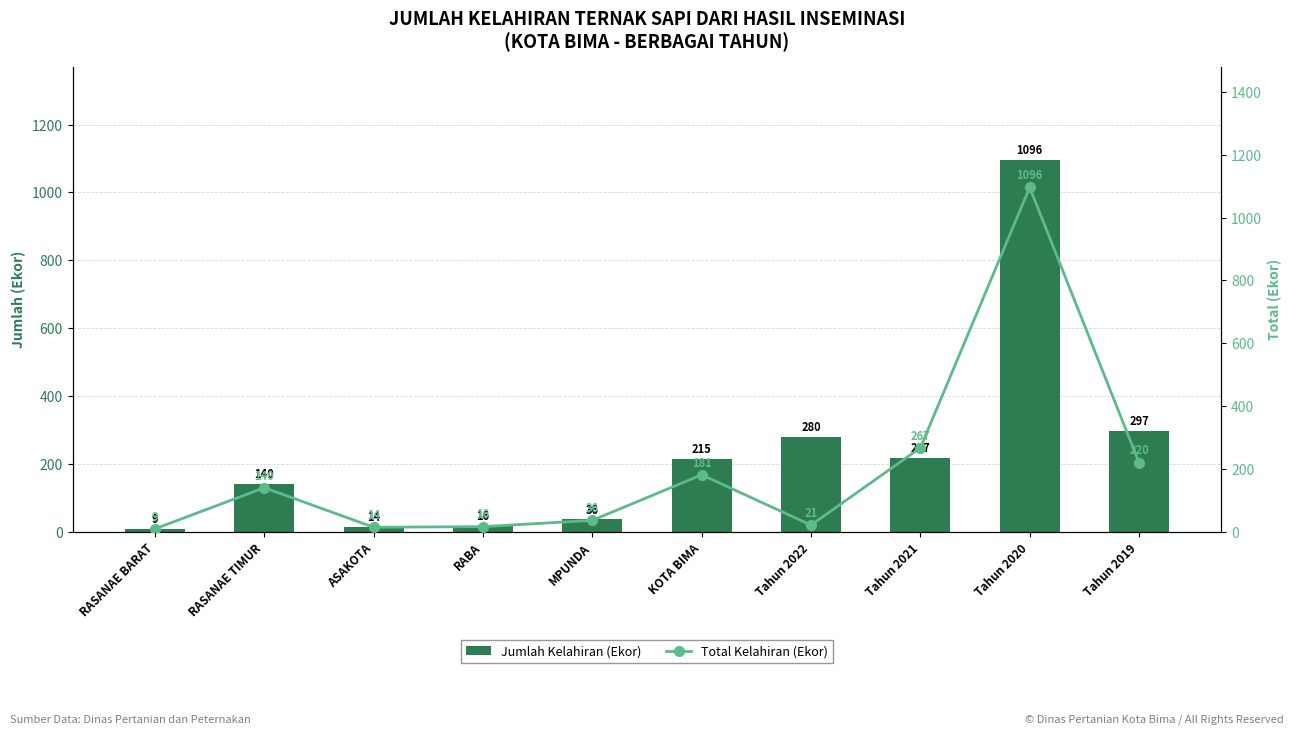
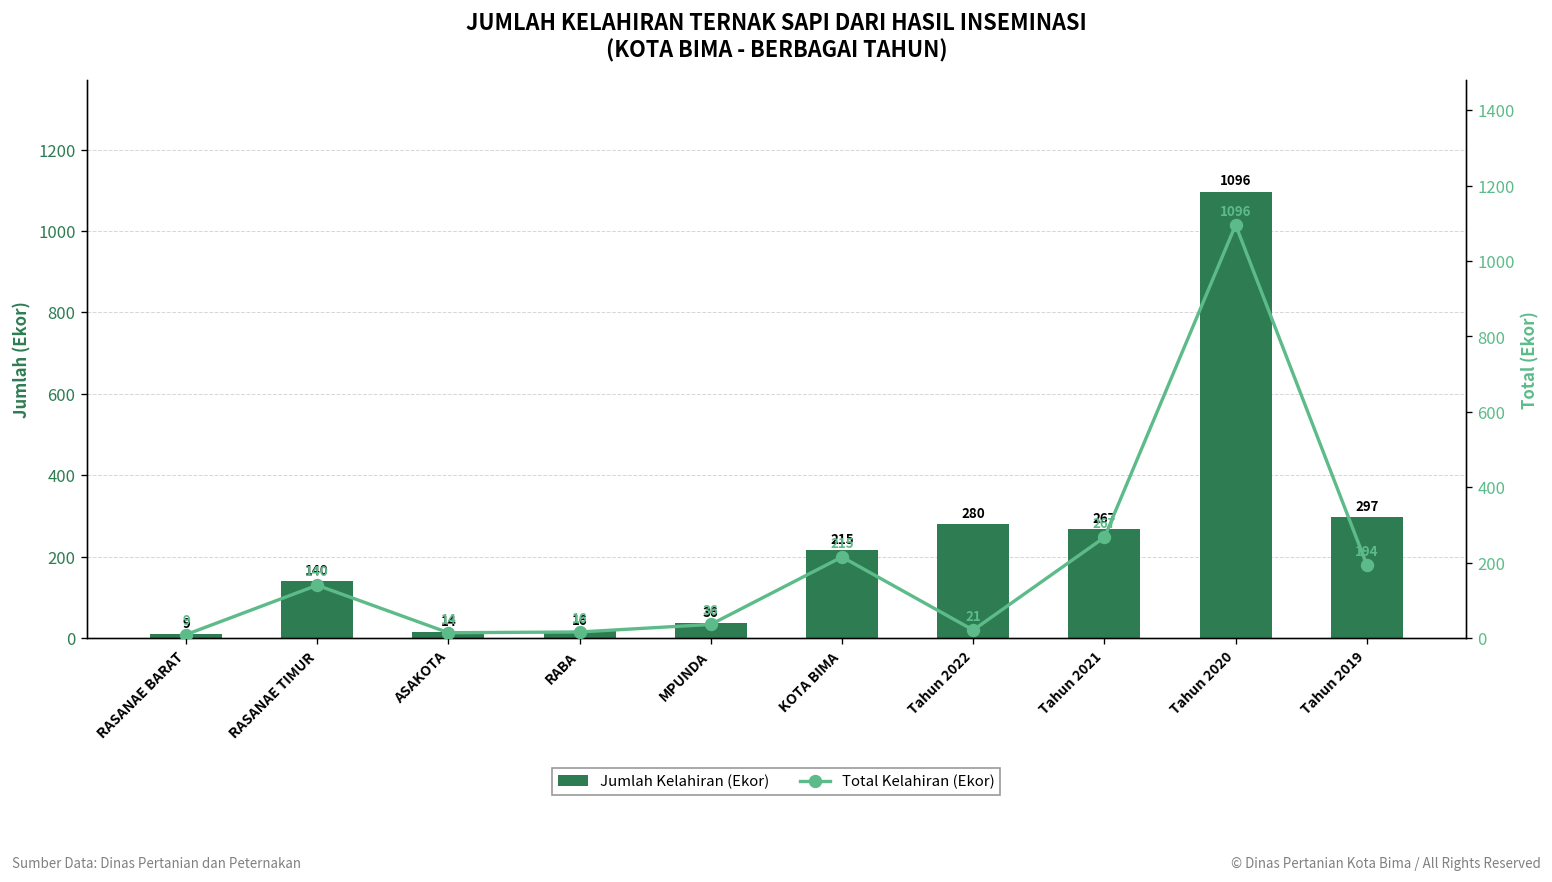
  {
    "Jumlah Kelahiran (Ekor)": {
      "Tahun 2022": 280,
-     "Tahun 2021": 217,
+     "Tahun 2021": 267,
      "Tahun 2020": 1096,
      "Tahun 2019": 297
    },
    "Total Kelahiran (Ekor)": {
-     "KOTA BIMA": 181,
+     "KOTA BIMA": 215,
      "Tahun 2022": 21,
-     "Tahun 2019": 220
+     "Tahun 2019": 194
    }
  }
